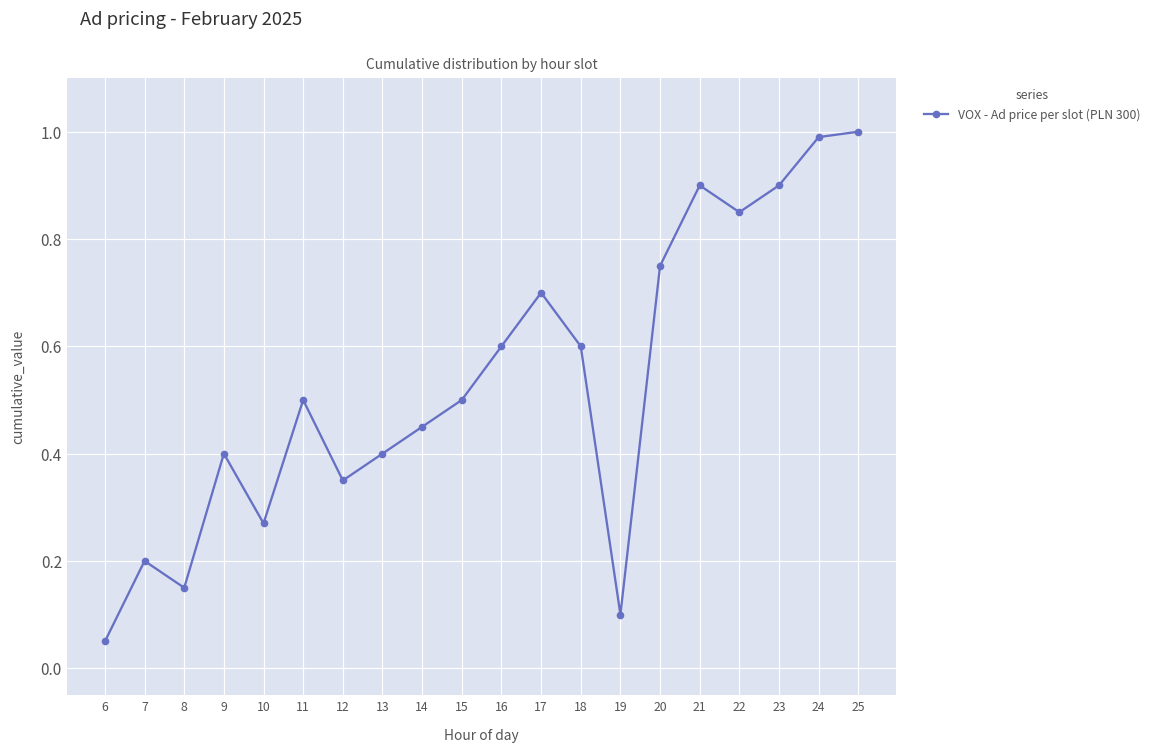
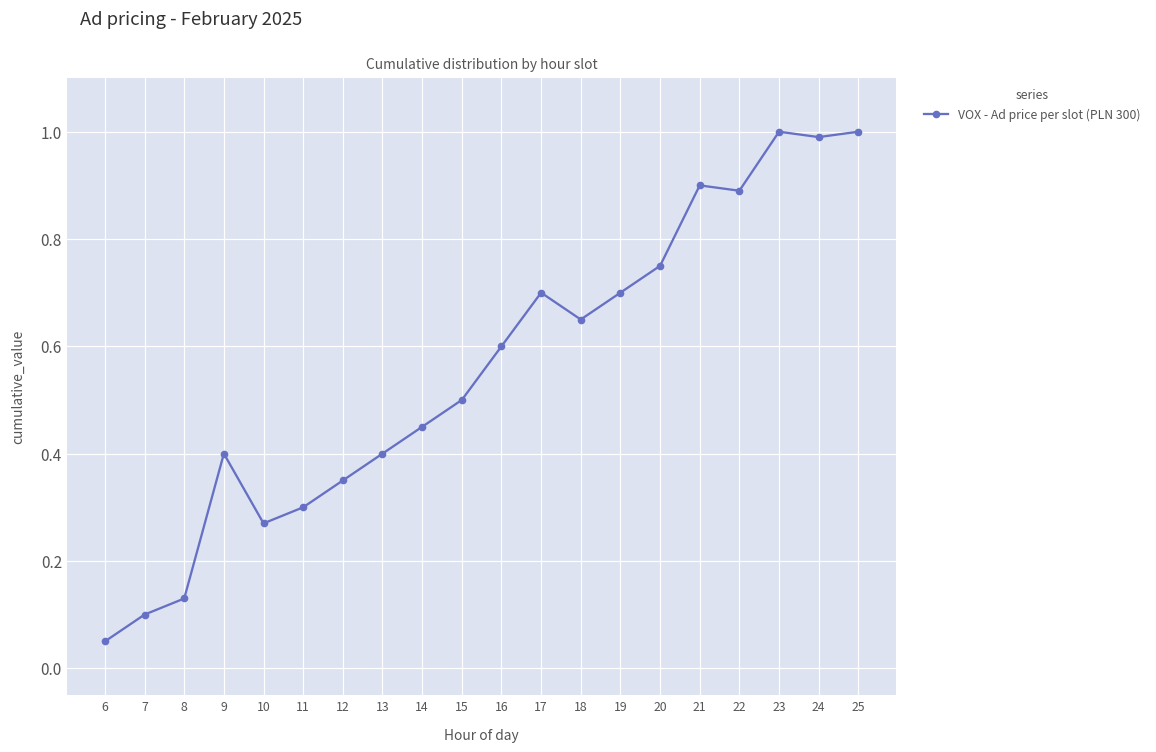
  {
    "6": 0.05,
-   "7": 0.2,
-   "8": 0.15,
+   "7": 0.1,
+   "8": 0.13,
    "9": 0.40,
    "10": 0.27,
-   "11": 0.5,
+   "11": 0.3,
    "12": 0.35,
    "13": 0.40,
    "14": 0.45,
    "15": 0.50,
    "16": 0.60,
    "17": 0.70,
-   "18": 0.60,
-   "19": 0.1,
+   "18": 0.65,
+   "19": 0.7,
    "20": 0.75,
    "21": 0.90,
-   "22": 0.85,
-   "23": 0.9,
+   "22": 0.89,
+   "23": 1.0,
    "24": 0.99,
    "25": 1.00
  }
